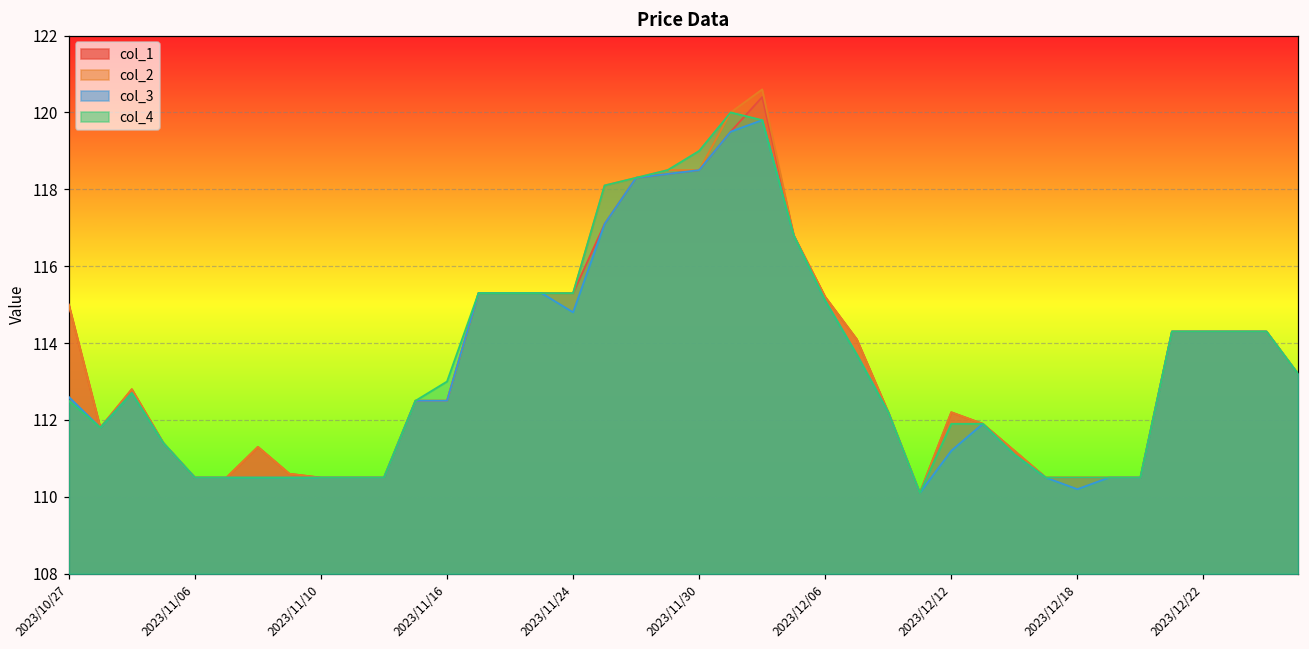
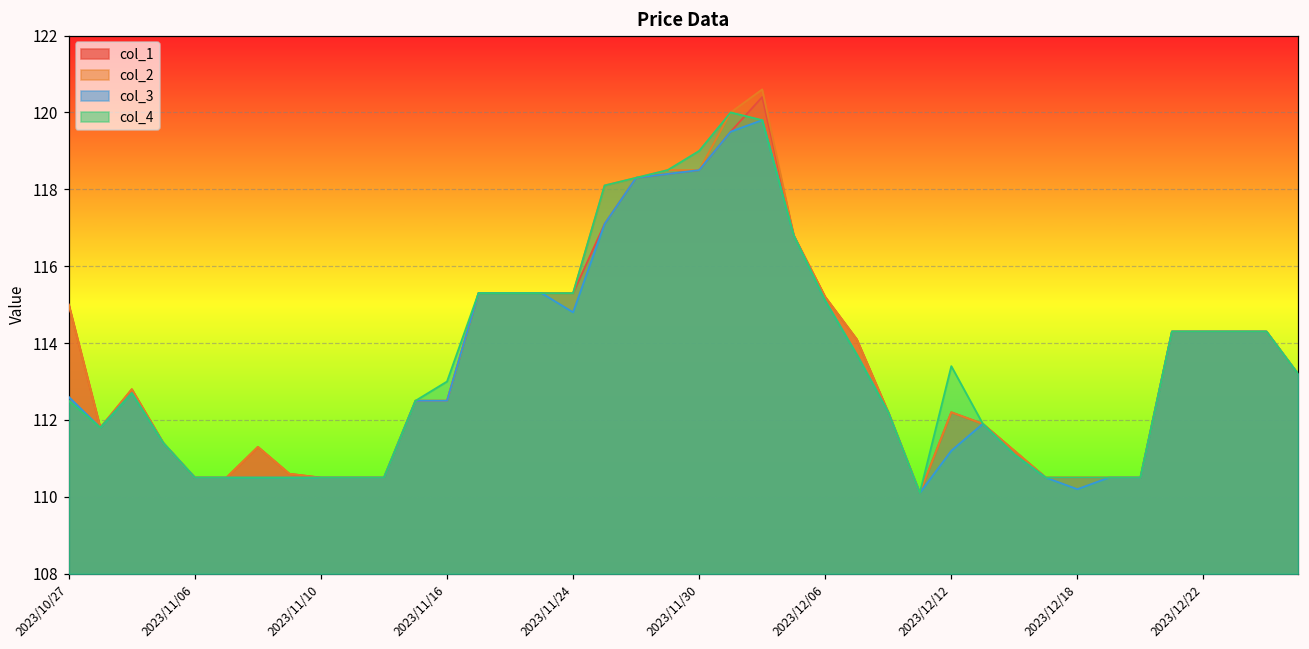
  {
    "col_3": {
      "2023/10/27": 112.6,
      "2023/11/24": 114.8,
      "2023/12/12": 111.2,
      "2023/12/18": 110.2
    },
    "col_4": {
      "2023/10/27": 112.5,
      "2023/11/16": 113.0,
      "2023/11/30": 119.0,
-     "2023/12/12": 111.9
+     "2023/12/12": 113.4
    }
  }
